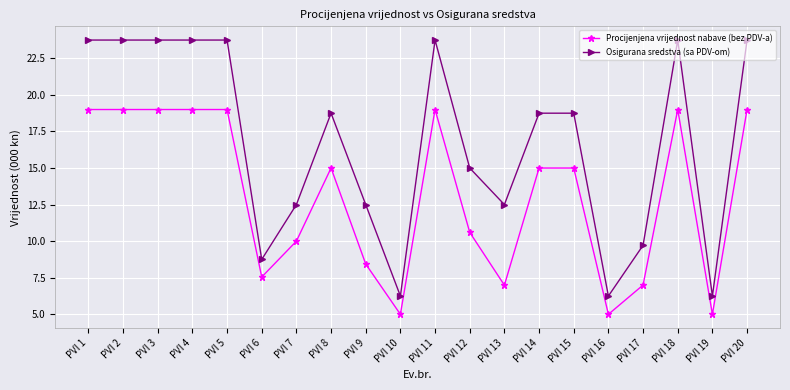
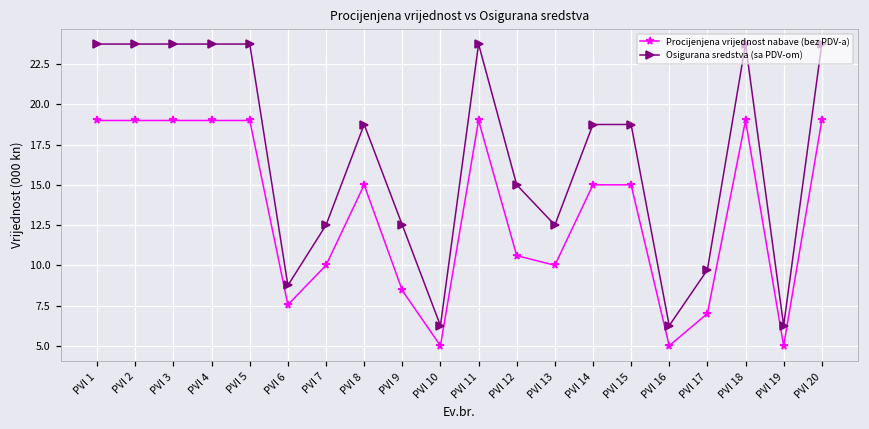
  {
    "Procijenjena vrijednost nabave (bez PDV-a)": {
      "PVI 1": 19.0,
      "PVI 2": 19.0,
      "PVI 3": 19.0,
      "PVI 4": 19.0,
      "PVI 5": 19.0,
      "PVI 6": 7.5,
      "PVI 7": 10.0,
      "PVI 8": 15.0,
      "PVI 9": 8.4,
      "PVI 10": 5.0,
      "PVI 11": 19.0,
      "PVI 12": 10.6,
-     "PVI 13": 7.0,
+     "PVI 13": 10.0,
      "PVI 14": 15.0,
      "PVI 15": 15.0,
      "PVI 16": 5.0,
      "PVI 17": 7.0,
      "PVI 18": 19.0,
      "PVI 19": 5.0,
      "PVI 20": 19.0
    },
    "Osigurana sredstva (sa PDV-om)": {
      "PVI 1": 23.8,
      "PVI 2": 23.8,
      "PVI 3": 23.8,
      "PVI 4": 23.8,
      "PVI 5": 23.8,
      "PVI 6": 8.8,
      "PVI 7": 12.5,
      "PVI 8": 18.8,
      "PVI 9": 12.5,
      "PVI 10": 6.3,
      "PVI 11": 23.8,
      "PVI 12": 15.0,
      "PVI 13": 12.5,
      "PVI 14": 18.8,
      "PVI 15": 18.8,
      "PVI 16": 6.3,
      "PVI 17": 9.7,
      "PVI 19": 6.3
    }
  }
